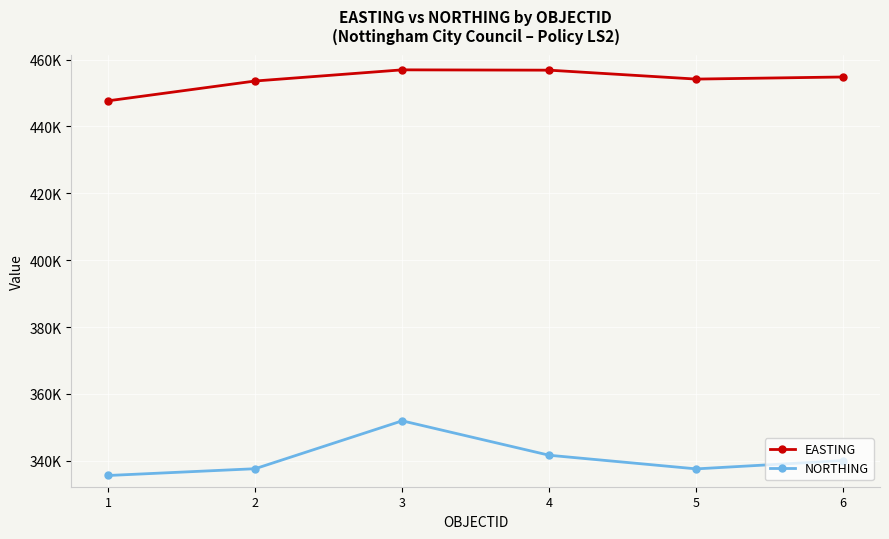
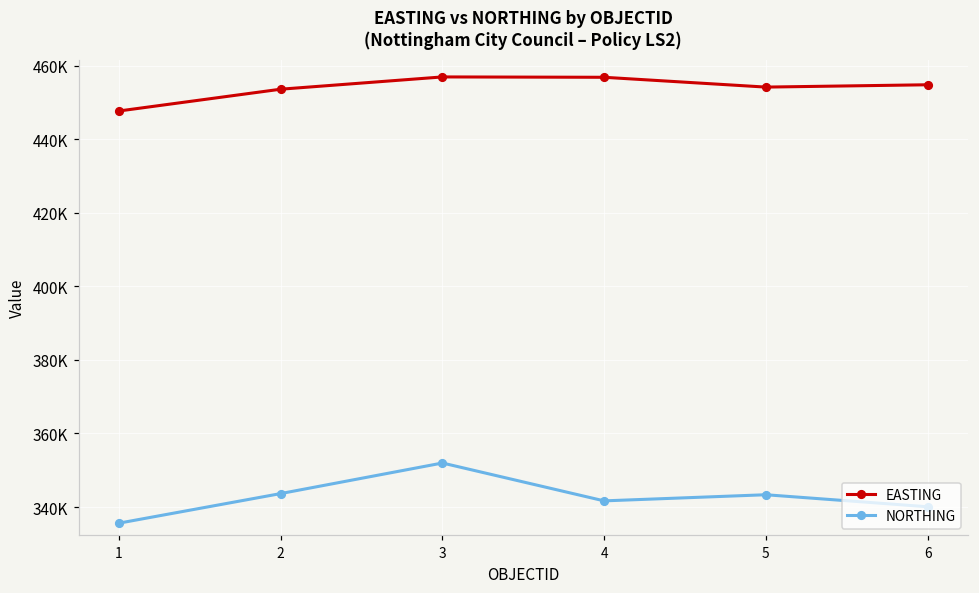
  {
    "EASTING": {
      "1": 448000,
      "2": 454000,
      "3": 457000,
      "4": 457000,
      "5": 454000,
      "6": 455000
    },
    "NORTHING": {
      "1": 336000,
-     "2": 338000,
+     "2": 344000,
      "3": 352000,
      "4": 342000,
-     "5": 338000
+     "5": 343000
    }
  }
